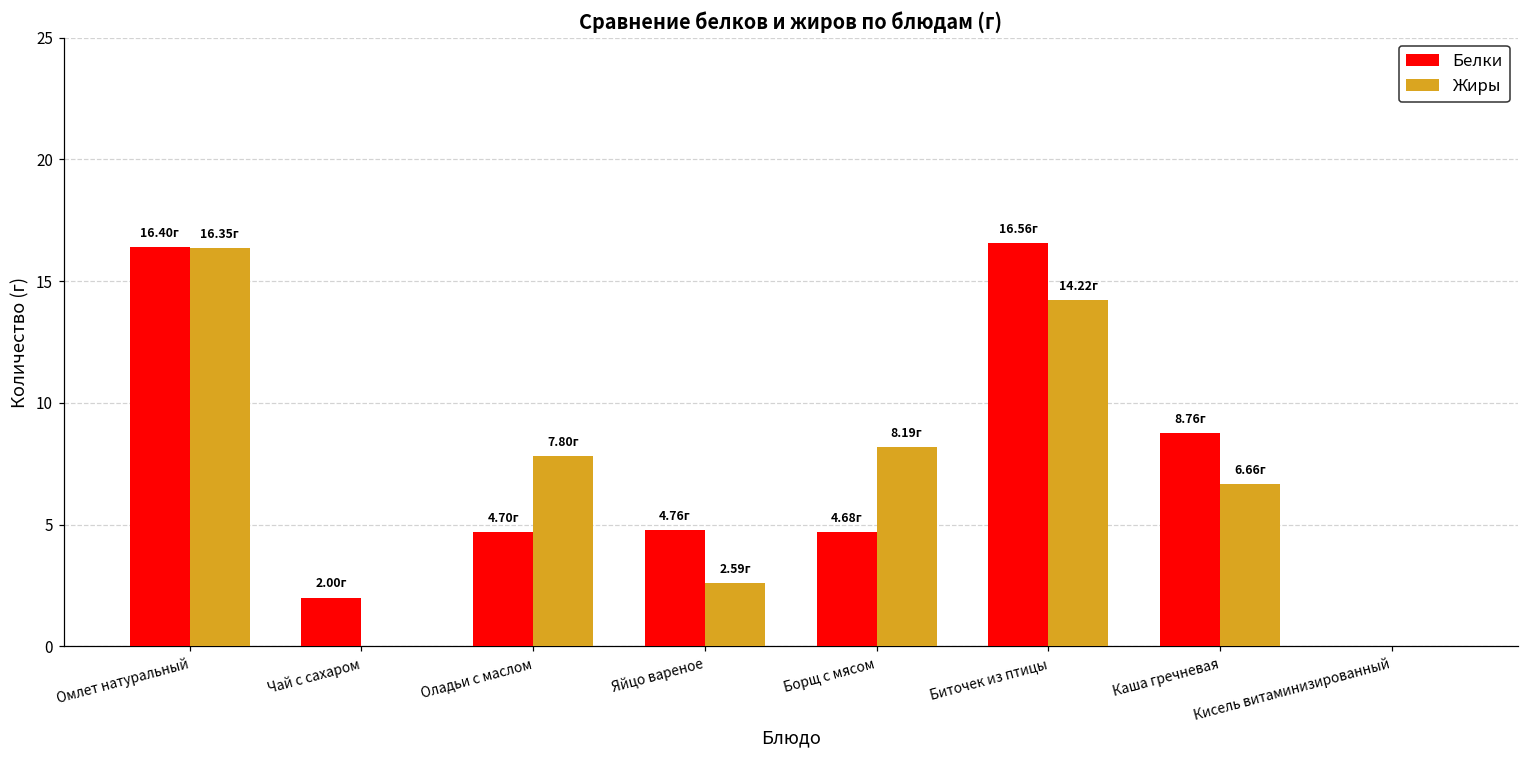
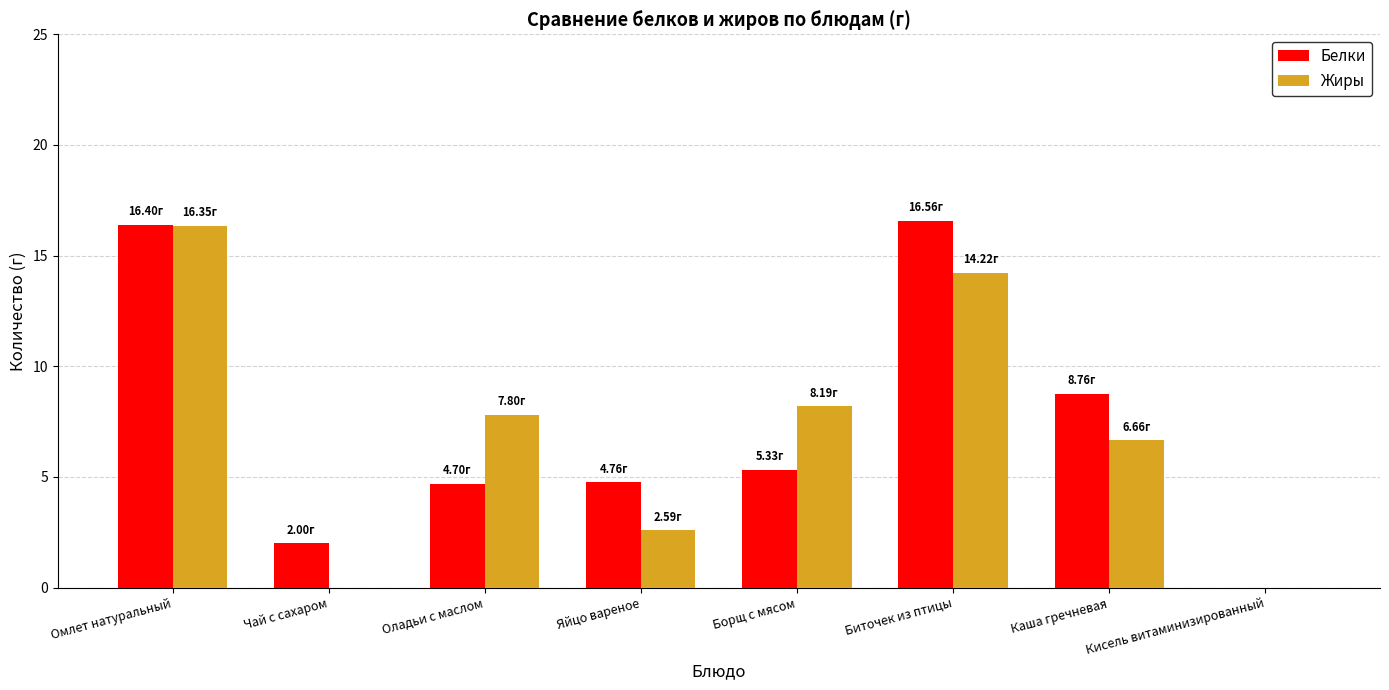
  {
    "Белки": {
      "Омлет натуральный": "16.40г",
      "Чай с сахаром": "2.00г",
      "Оладьи с маслом": "4.70г",
      "Яйцо вареное": "4.76г",
-     "Борщ с мясом": "4.68г",
+     "Борщ с мясом": "5.33г",
      "Биточек из птицы": "16.56г",
      "Каша гречневая": "8.76г"
    },
    "Жиры": {
      "Омлет натуральный": "16.35г",
      "Оладьи с маслом": "7.80г",
      "Яйцо вареное": "2.59г",
      "Борщ с мясом": "8.19г",
      "Биточек из птицы": "14.22г",
      "Каша гречневая": "6.66г"
    }
  }
